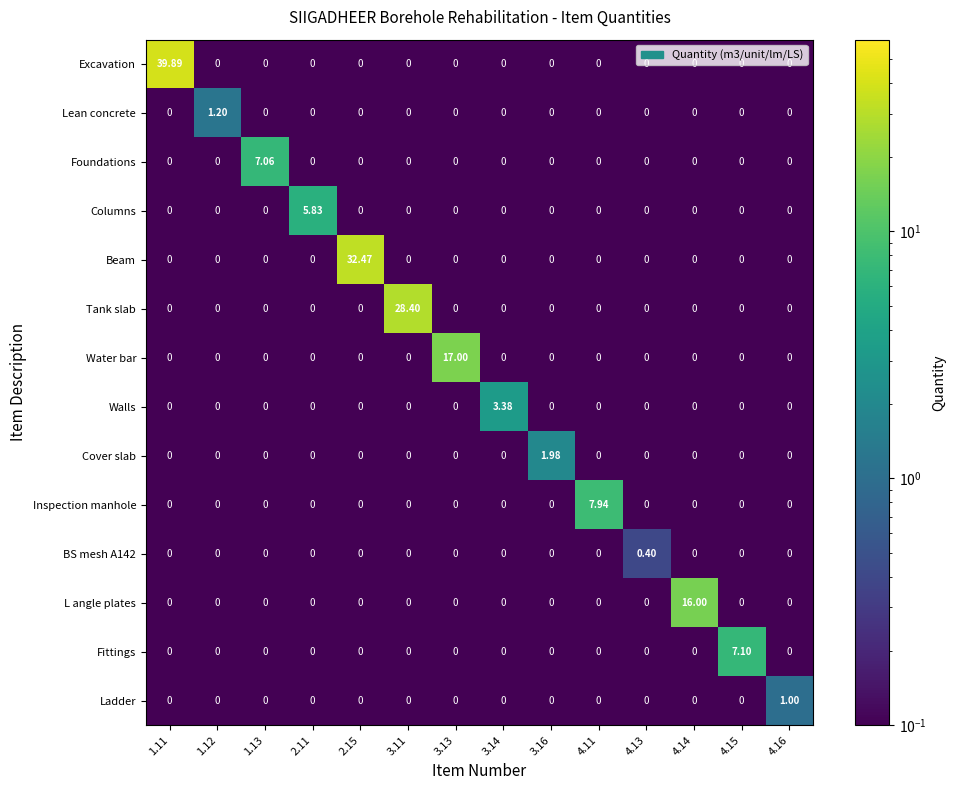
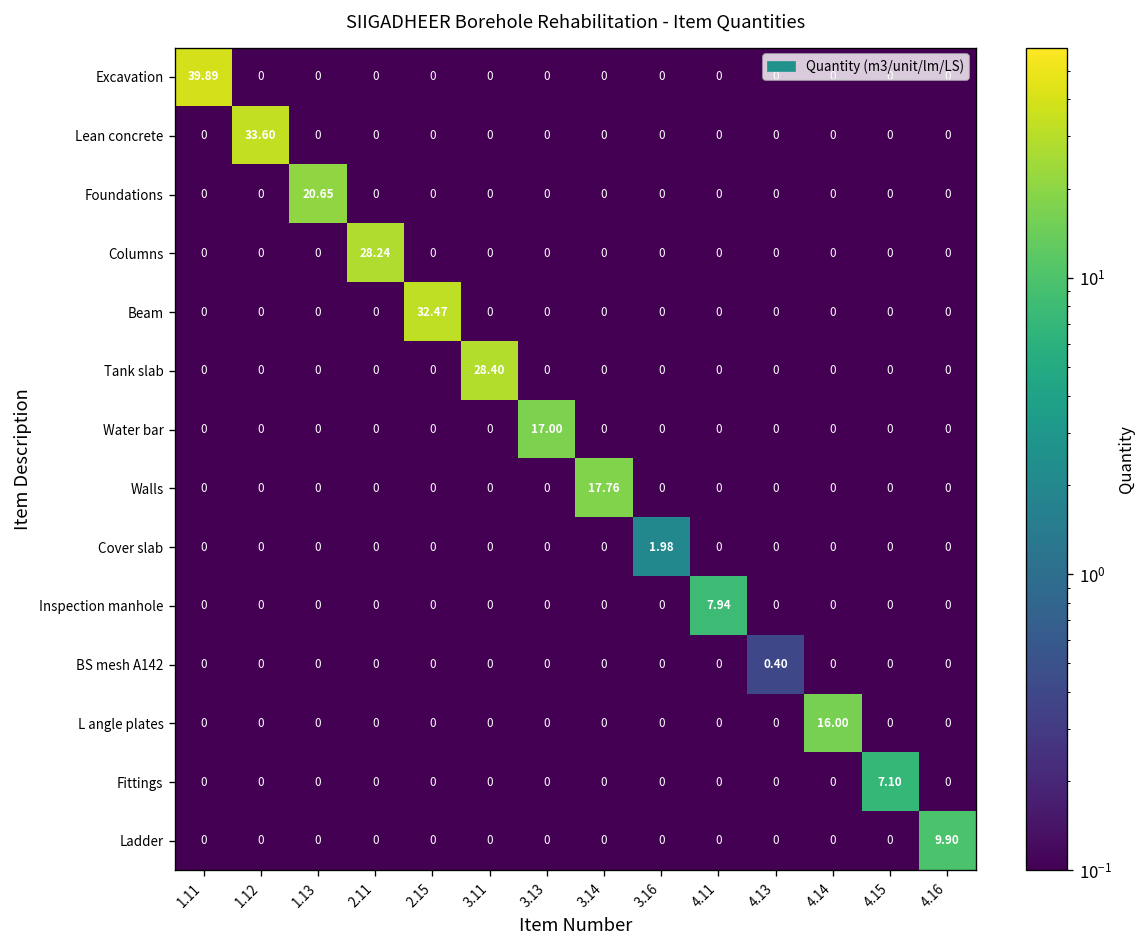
  {
    "Excavation": {
      "1.11": 39.89,
      "1.12": 0,
      "1.13": 0,
      "2.11": 0,
      "2.15": 0,
      "3.11": 0,
      "3.13": 0,
      "3.14": 0,
      "3.16": 0,
      "4.11": 0
    },
    "Lean concrete": {
      "1.11": 0,
-     "1.12": 1.20,
+     "1.12": 33.60,
      "1.13": 0,
      "2.11": 0,
      "2.15": 0,
      "3.11": 0,
      "3.13": 0,
      "3.14": 0,
      "3.16": 0,
      "4.11": 0,
      "4.13": 0,
      "4.14": 0,
      "4.15": 0,
      "4.16": 0
    },
    "Foundations": {
      "1.11": 0,
      "1.12": 0,
-     "1.13": 7.06,
+     "1.13": 20.65,
      "2.11": 0,
      "2.15": 0,
      "3.11": 0,
      "3.13": 0,
      "3.14": 0,
      "3.16": 0,
      "4.11": 0,
      "4.13": 0,
      "4.14": 0,
      "4.15": 0,
      "4.16": 0
    },
    "Columns": {
      "1.11": 0,
      "1.12": 0,
      "1.13": 0,
-     "2.11": 5.83,
+     "2.11": 28.24,
      "2.15": 0,
      "3.11": 0,
      "3.13": 0,
      "3.14": 0,
      "3.16": 0,
      "4.11": 0,
      "4.13": 0,
      "4.14": 0,
      "4.15": 0,
      "4.16": 0
    },
    "Beam": {
      "1.11": 0,
      "1.12": 0,
      "1.13": 0,
      "2.11": 0,
      "2.15": 32.47,
      "3.11": 0,
      "3.13": 0,
      "3.14": 0,
      "3.16": 0,
      "4.11": 0,
      "4.13": 0,
      "4.14": 0,
      "4.15": 0,
      "4.16": 0
    },
    "Tank slab": {
      "1.11": 0,
      "1.12": 0,
      "1.13": 0,
      "2.11": 0,
      "2.15": 0,
      "3.11": 28.40,
      "3.13": 0,
      "3.14": 0,
      "3.16": 0,
      "4.11": 0,
      "4.13": 0,
      "4.14": 0,
      "4.15": 0,
      "4.16": 0
    },
    "Water bar": {
      "1.11": 0,
      "1.12": 0,
      "1.13": 0,
      "2.11": 0,
      "2.15": 0,
      "3.11": 0,
      "3.13": 17.00,
      "3.14": 0,
      "3.16": 0,
      "4.11": 0,
      "4.13": 0,
      "4.14": 0,
      "4.15": 0,
      "4.16": 0
    },
    "Walls": {
      "1.11": 0,
      "1.12": 0,
      "1.13": 0,
      "2.11": 0,
      "2.15": 0,
      "3.11": 0,
      "3.13": 0,
-     "3.14": 3.38,
+     "3.14": 17.76,
      "3.16": 0,
      "4.11": 0,
      "4.13": 0,
      "4.14": 0,
      "4.15": 0,
      "4.16": 0
    },
    "Cover slab": {
      "1.11": 0,
      "1.12": 0,
      "1.13": 0,
      "2.11": 0,
      "2.15": 0,
      "3.11": 0,
      "3.13": 0,
      "3.14": 0,
      "3.16": 1.98,
      "4.11": 0,
      "4.13": 0,
      "4.14": 0,
      "4.15": 0,
      "4.16": 0
    },
    "Inspection manhole": {
      "1.11": 0,
      "1.12": 0,
      "1.13": 0,
      "2.11": 0,
      "2.15": 0,
      "3.11": 0,
      "3.13": 0,
      "3.14": 0,
      "3.16": 0,
      "4.11": 7.94,
      "4.13": 0,
      "4.14": 0,
      "4.15": 0,
      "4.16": 0
    },
    "BS mesh A142": {
      "1.11": 0,
      "1.12": 0,
      "1.13": 0,
      "2.11": 0,
      "2.15": 0,
      "3.11": 0,
      "3.13": 0,
      "3.14": 0,
      "3.16": 0,
      "4.11": 0,
      "4.13": 0.40,
      "4.14": 0,
      "4.15": 0,
      "4.16": 0
    },
    "L angle plates": {
      "1.11": 0,
      "1.12": 0,
      "1.13": 0,
      "2.11": 0,
      "2.15": 0,
      "3.11": 0,
      "3.13": 0,
      "3.14": 0,
      "3.16": 0,
      "4.11": 0,
      "4.13": 0,
      "4.14": 16.00,
      "4.15": 0,
      "4.16": 0
    },
    "Fittings": {
      "1.11": 0,
      "1.12": 0,
      "1.13": 0,
      "2.11": 0,
      "2.15": 0,
      "3.11": 0,
      "3.13": 0,
      "3.14": 0,
      "3.16": 0,
      "4.11": 0,
      "4.13": 0,
      "4.14": 0,
      "4.15": 7.10,
      "4.16": 0
    },
    "Ladder": {
      "1.11": 0,
      "1.12": 0,
      "1.13": 0,
      "2.11": 0,
      "2.15": 0,
      "3.11": 0,
      "3.13": 0,
      "3.14": 0,
      "3.16": 0,
      "4.11": 0,
      "4.13": 0,
      "4.14": 0,
      "4.15": 0,
-     "4.16": 1.00
+     "4.16": 9.90
    }
  }
